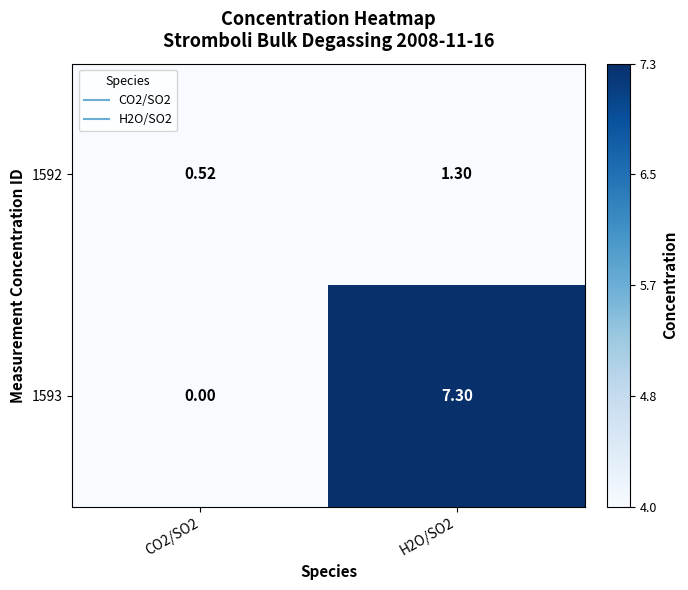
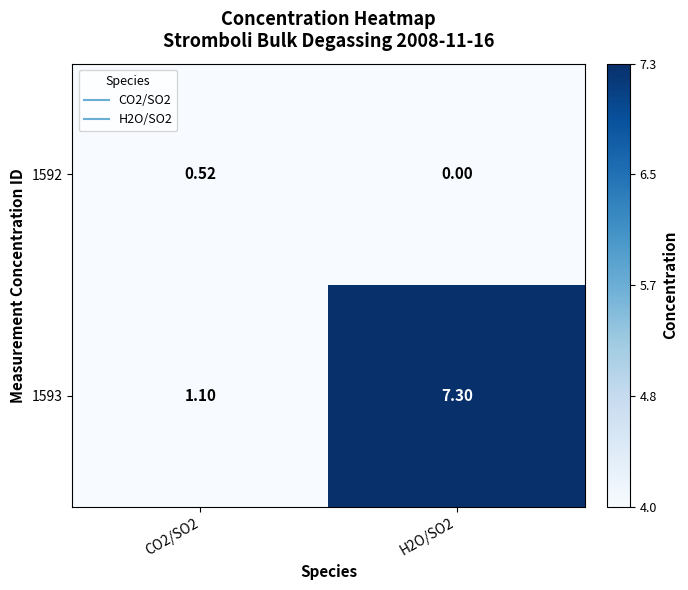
  {
    "1592": {
      "CO2/SO2": 0.52,
-     "H2O/SO2": 1.30
+     "H2O/SO2": 0.00
    },
    "1593": {
-     "CO2/SO2": 0.00,
+     "CO2/SO2": 1.10,
      "H2O/SO2": 7.30
    }
  }
